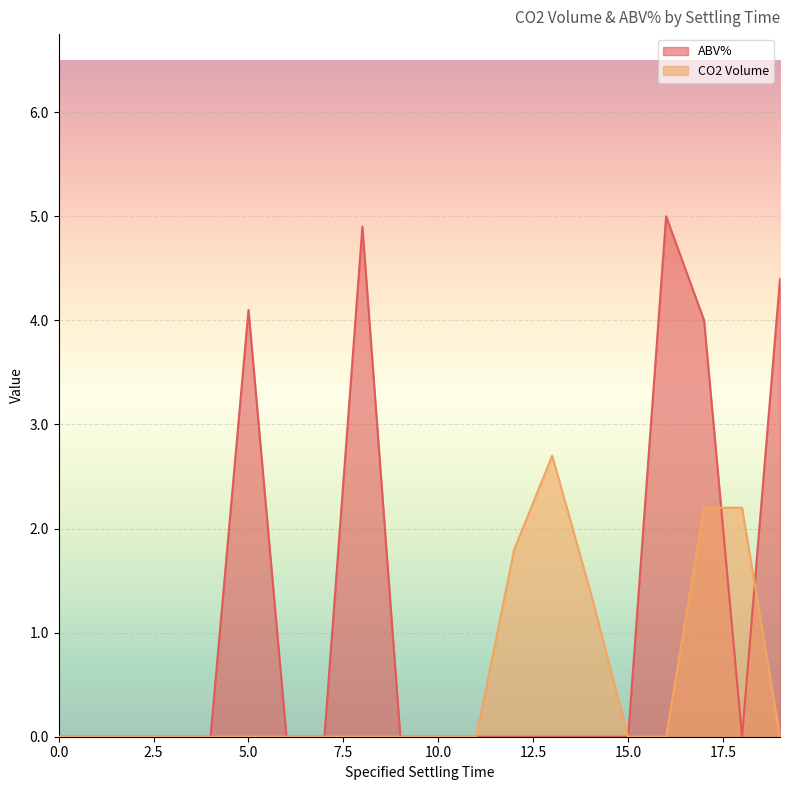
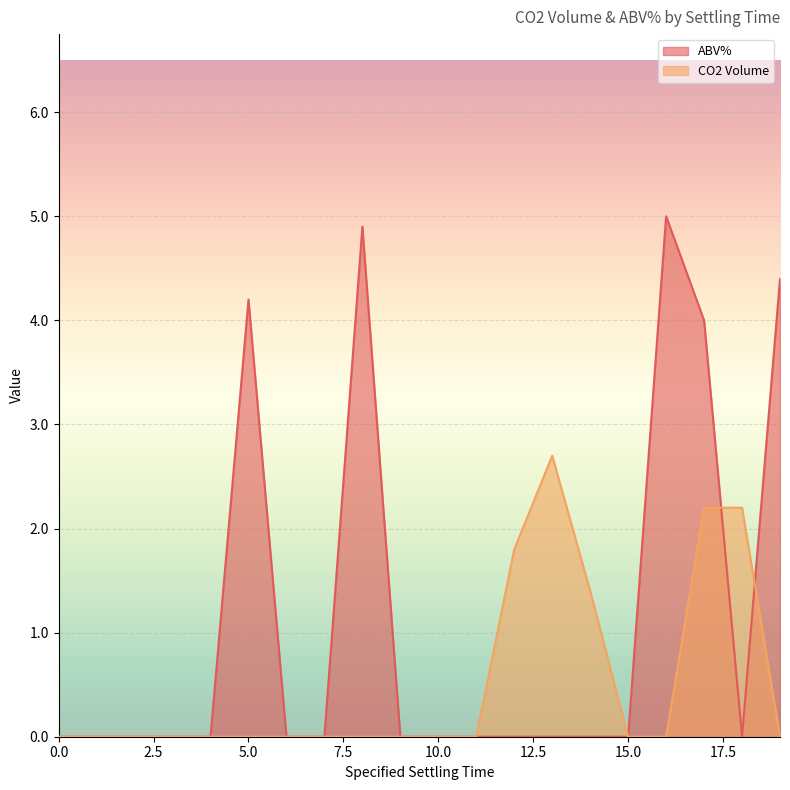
  {
    "ABV%": {
-     "5.0": 4.1
+     "5.0": 4.2
    },
    "CO2 Volume": {
      "5.0": 0.0
    }
  }
